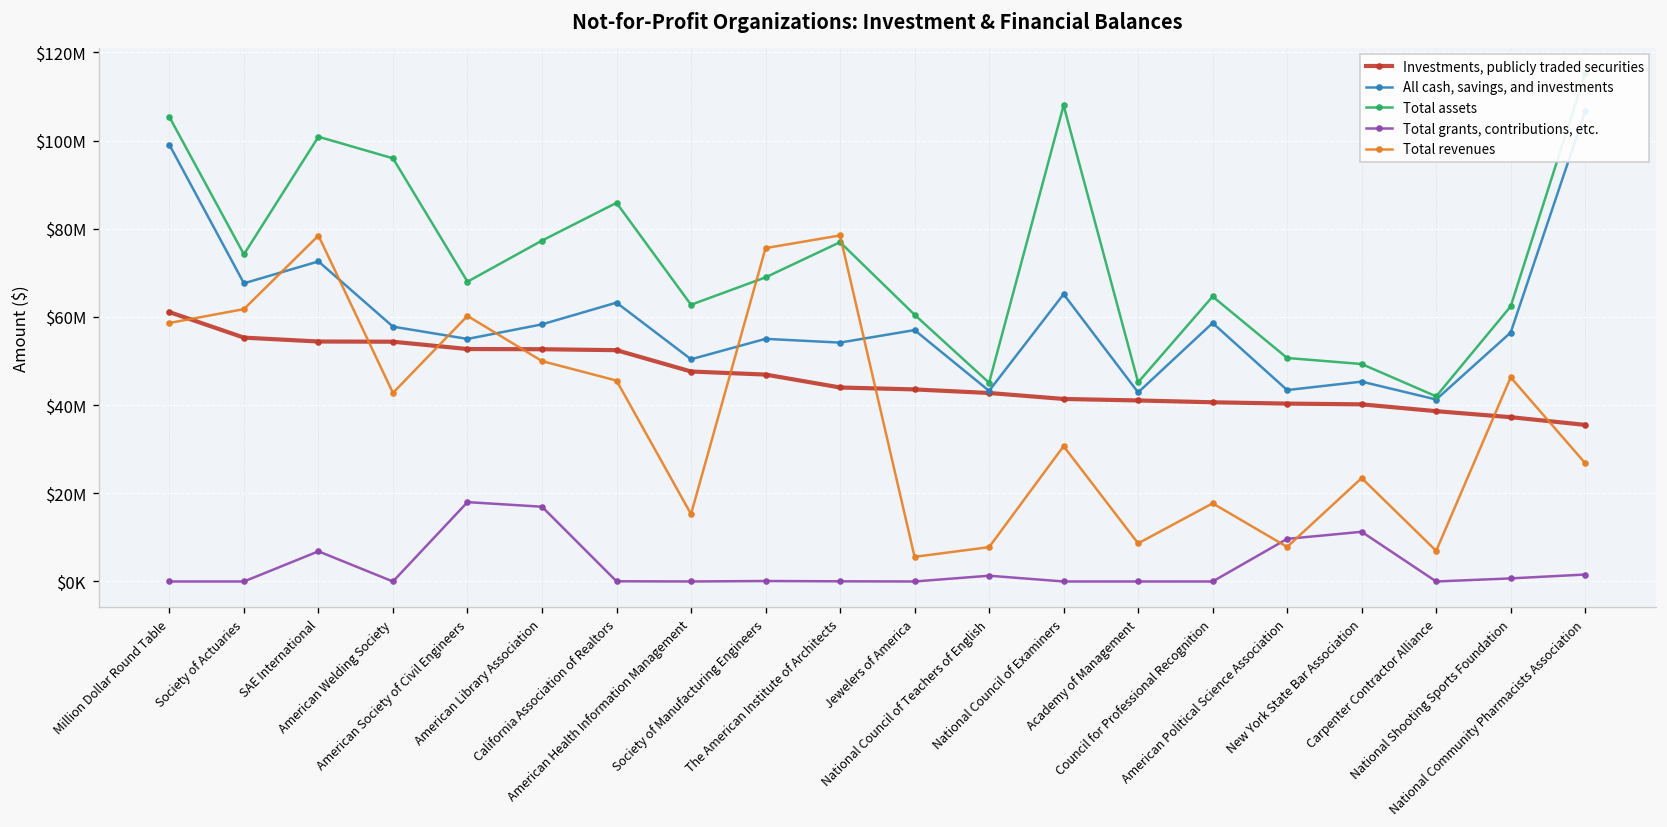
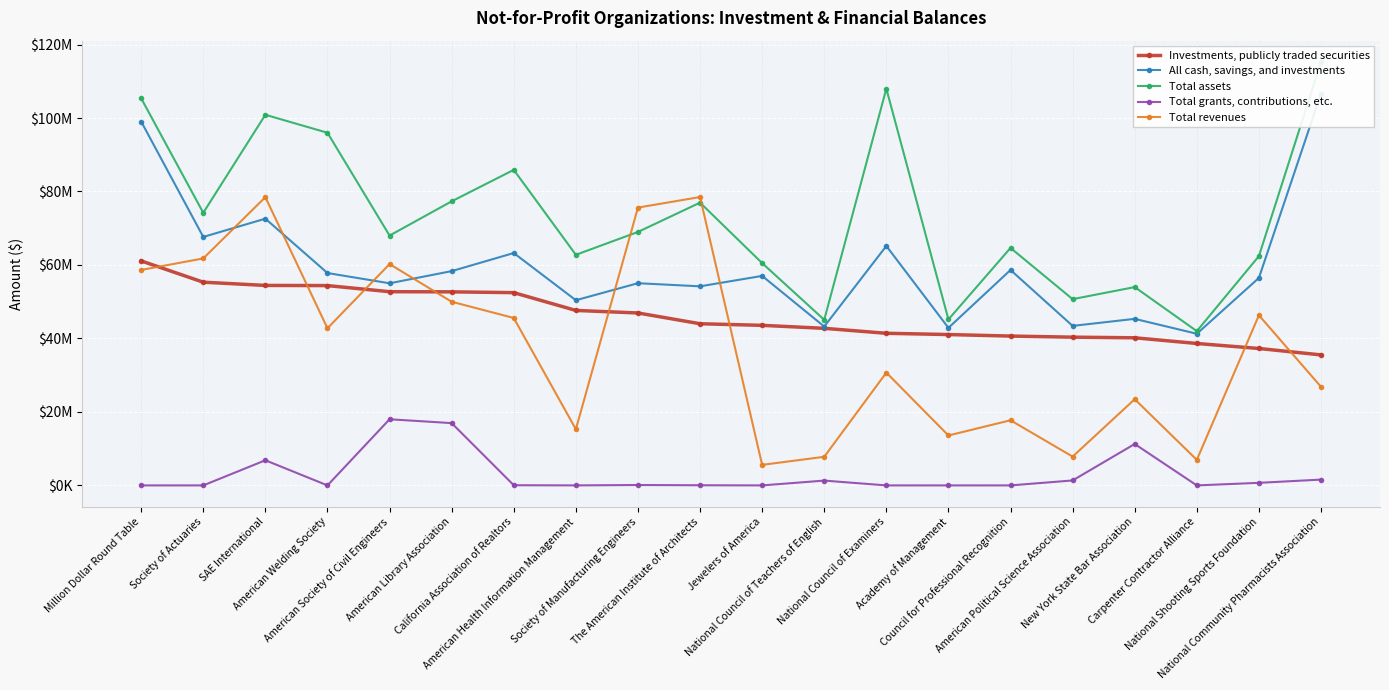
  {
    "Investments, publicly traded securities": {
      "Million Dollar Round Table": "$61000000",
      "Society of Actuaries": "$55000000",
      "SAE International": "$54000000",
      "American Welding Society": "$54000000",
      "American Society of Civil Engineers": "$53000000",
      "American Library Association": "$53000000",
      "California Association of Realtors": "$52000000",
      "American Health Information Management": "$48000000",
      "Society of Manufacturing Engineers": "$47000000",
      "The American Institute of Architects": "$44000000",
      "Jewelers of America": "$44000000",
      "National Council of Examiners": "$41000000",
      "Academy of Management": "$41000000",
      "Council for Professional Recognition": "$41000000",
      "American Political Science Association": "$40000000",
      "New York State Bar Association": "$40000000",
      "Carpenter Contractor Alliance": "$39000000",
      "National Shooting Sports Foundation": "$37000000",
      "National Community Pharmacists Association": "$36000000"
    },
    "All cash, savings, and investments": {
      "Million Dollar Round Table": "$99000000",
      "Society of Actuaries": "$68000000",
      "SAE International": "$73000000",
      "American Welding Society": "$58000000",
      "American Society of Civil Engineers": "$55000000",
      "American Library Association": "$58000000",
      "California Association of Realtors": "$63000000",
      "American Health Information Management": "$50000000",
      "Society of Manufacturing Engineers": "$55000000",
      "The American Institute of Architects": "$54000000",
      "Jewelers of America": "$57000000",
      "National Council of Examiners": "$65000000",
      "Academy of Management": "$43000000",
      "Council for Professional Recognition": "$59000000",
      "American Political Science Association": "$43000000",
      "New York State Bar Association": "$45000000",
      "Carpenter Contractor Alliance": "$41000000",
      "National Shooting Sports Foundation": "$56000000"
    },
    "Total assets": {
      "Million Dollar Round Table": "$105000000",
      "Society of Actuaries": "$74000000",
      "SAE International": "$101000000",
      "American Welding Society": "$96000000",
      "American Society of Civil Engineers": "$68000000",
      "American Library Association": "$77000000",
      "California Association of Realtors": "$86000000",
      "American Health Information Management": "$63000000",
      "Society of Manufacturing Engineers": "$69000000",
      "The American Institute of Architects": "$77000000",
      "Jewelers of America": "$61000000",
      "National Council of Teachers of English": "$45000000",
      "National Council of Examiners": "$108000000",
      "Academy of Management": "$45000000",
      "Council for Professional Recognition": "$65000000",
      "American Political Science Association": "$51000000",
-     "New York State Bar Association": "$49000000",
+     "New York State Bar Association": "$54000000",
      "Carpenter Contractor Alliance": "$42000000",
      "National Shooting Sports Foundation": "$62000000"
    },
    "Total grants, contributions, etc.": {
      "Million Dollar Round Table": "$0",
      "Society of Actuaries": "$0",
      "SAE International": "$7000000",
      "American Welding Society": "$0",
      "American Society of Civil Engineers": "$18000000",
      "American Library Association": "$17000000",
      "California Association of Realtors": "$0",
      "American Health Information Management": "$0",
      "Society of Manufacturing Engineers": "$0",
      "The American Institute of Architects": "$0",
      "Jewelers of America": "$0",
      "National Council of Teachers of English": "$1000000",
      "National Council of Examiners": "$0",
      "Academy of Management": "$0",
      "Council for Professional Recognition": "$0",
-     "American Political Science Association": "$10000000",
+     "American Political Science Association": "$1000000",
      "New York State Bar Association": "$11000000",
      "Carpenter Contractor Alliance": "$0",
      "National Shooting Sports Foundation": "$1000000",
      "National Community Pharmacists Association": "$2000000"
    },
    "Total revenues": {
      "Million Dollar Round Table": "$59000000",
      "Society of Actuaries": "$62000000",
      "SAE International": "$78000000",
      "American Welding Society": "$43000000",
      "American Society of Civil Engineers": "$60000000",
      "American Library Association": "$50000000",
      "California Association of Realtors": "$46000000",
      "American Health Information Management": "$15000000",
      "Society of Manufacturing Engineers": "$76000000",
      "The American Institute of Architects": "$78000000",
      "Jewelers of America": "$6000000",
      "National Council of Teachers of English": "$8000000",
      "National Council of Examiners": "$31000000",
-     "Academy of Management": "$9000000",
+     "Academy of Management": "$14000000",
      "Council for Professional Recognition": "$18000000",
      "American Political Science Association": "$8000000",
      "New York State Bar Association": "$23000000",
      "Carpenter Contractor Alliance": "$7000000",
      "National Shooting Sports Foundation": "$46000000",
      "National Community Pharmacists Association": "$27000000"
    }
  }
